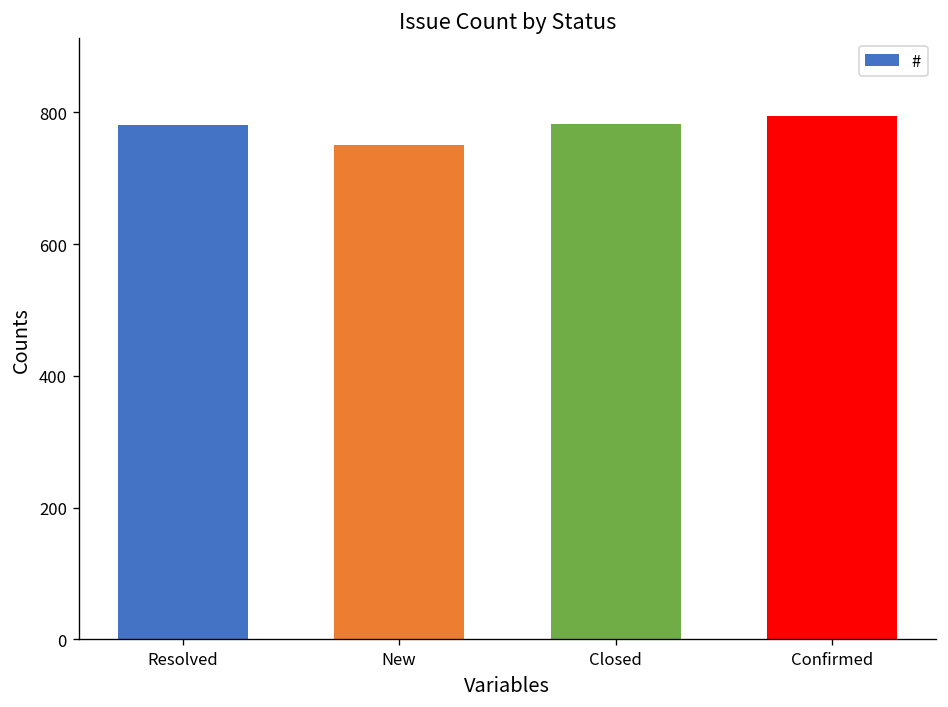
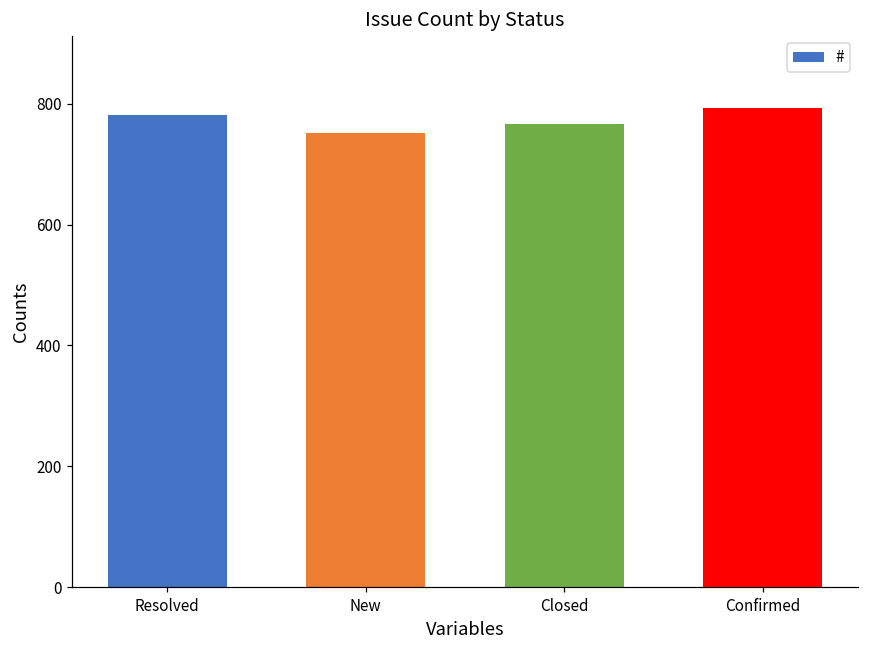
  {
    "Resolved": 780,
    "New": 750,
-   "Closed": 780,
+   "Closed": 770,
    "Confirmed": 790
  }
